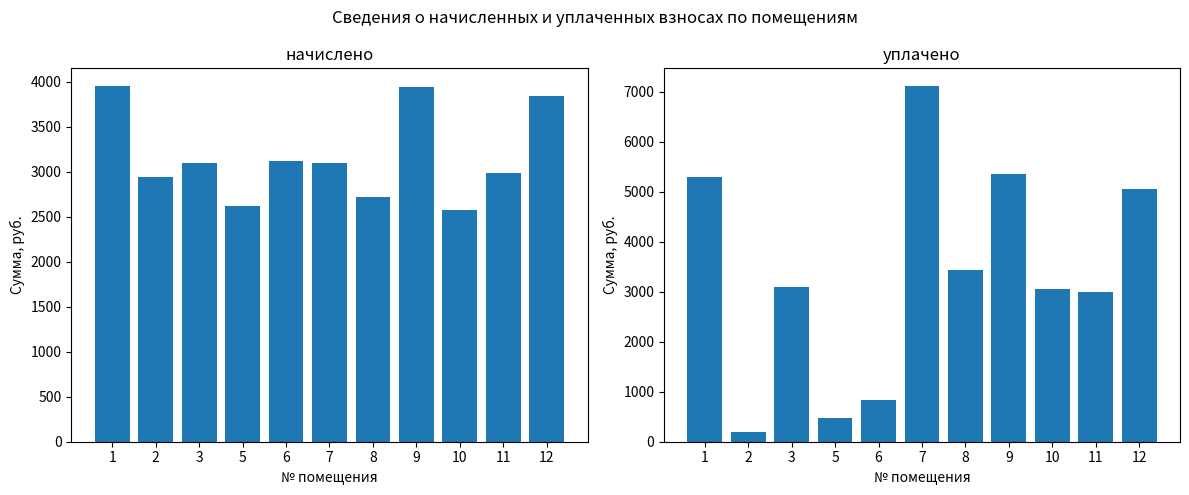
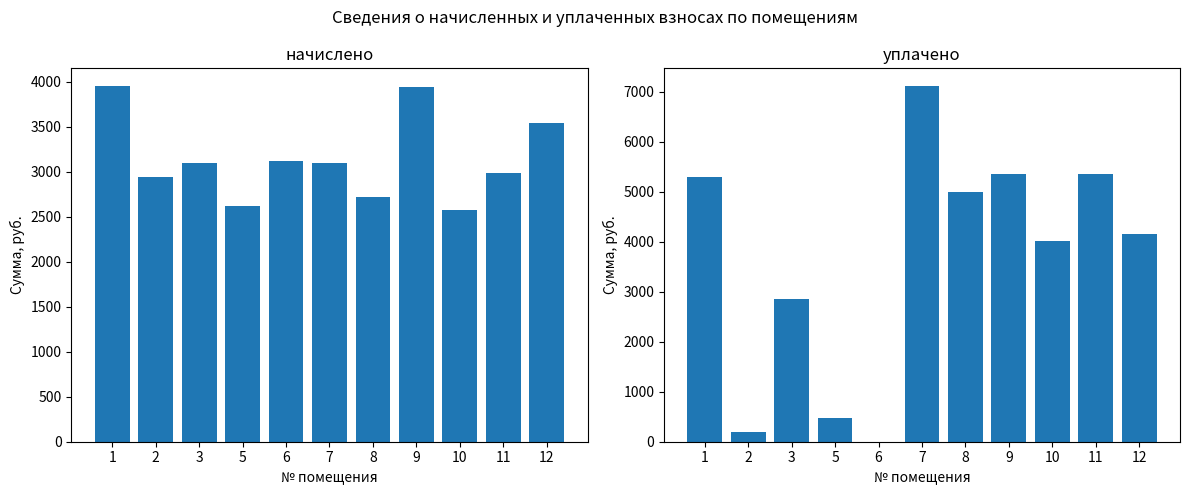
  {
    "начислено": {
      "1": 3900,
      "2": 2900,
      "3": 3100,
      "5": 2600,
      "6": 3100,
      "7": 3100,
      "8": 2700,
      "9": 3900,
      "10": 2600,
      "11": 3000,
-     "12": 3800
+     "12": 3500
    },
    "уплачено": {
      "1": 5300,
      "2": 200,
-     "3": 3100,
+     "3": 2900,
      "5": 500,
-     "6": 800,
+     "6": 0,
      "7": 7100,
-     "8": 3400,
+     "8": 5000,
      "9": 5400,
-     "10": 3100,
-     "11": 3000,
-     "12": 5100
+     "10": 4000,
+     "11": 5400,
+     "12": 4200
    }
  }
